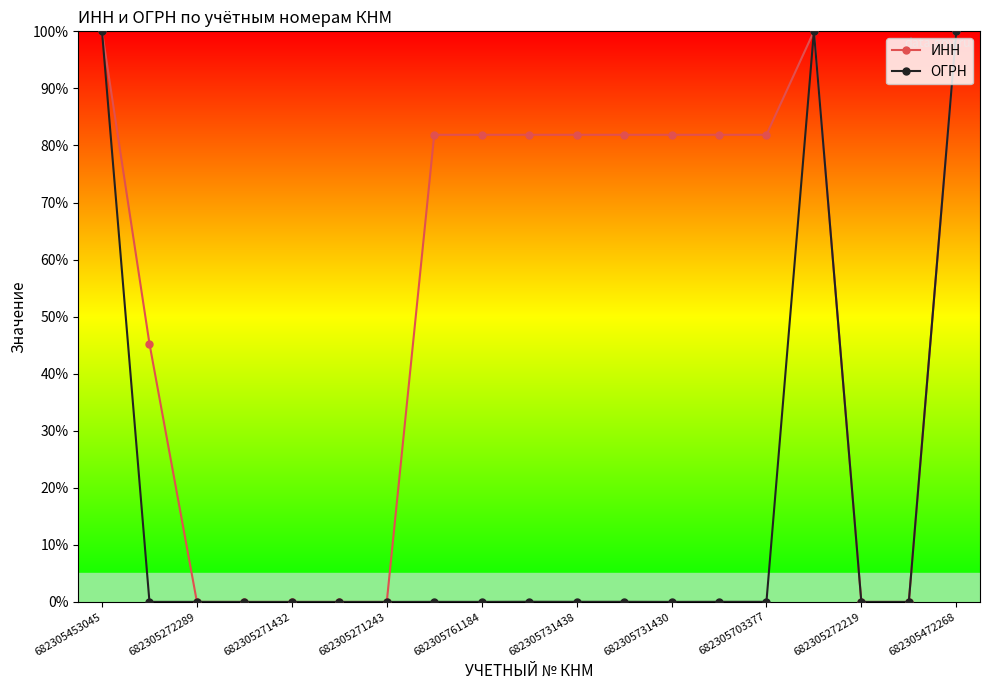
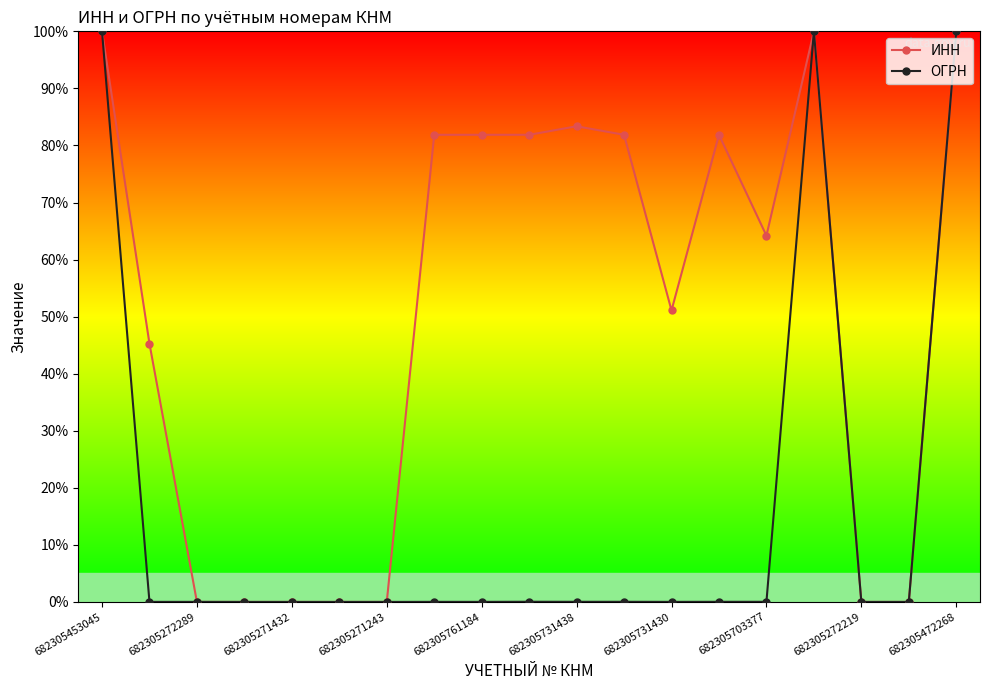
  {
    "ИНН": {
      "682305761184": "82%",
-     "682305731438": "82%",
-     "682305731430": "82%",
-     "682305703377": "82%"
+     "682305731438": "83%",
+     "682305731430": "51%",
+     "682305703377": "64%"
    }
  }
